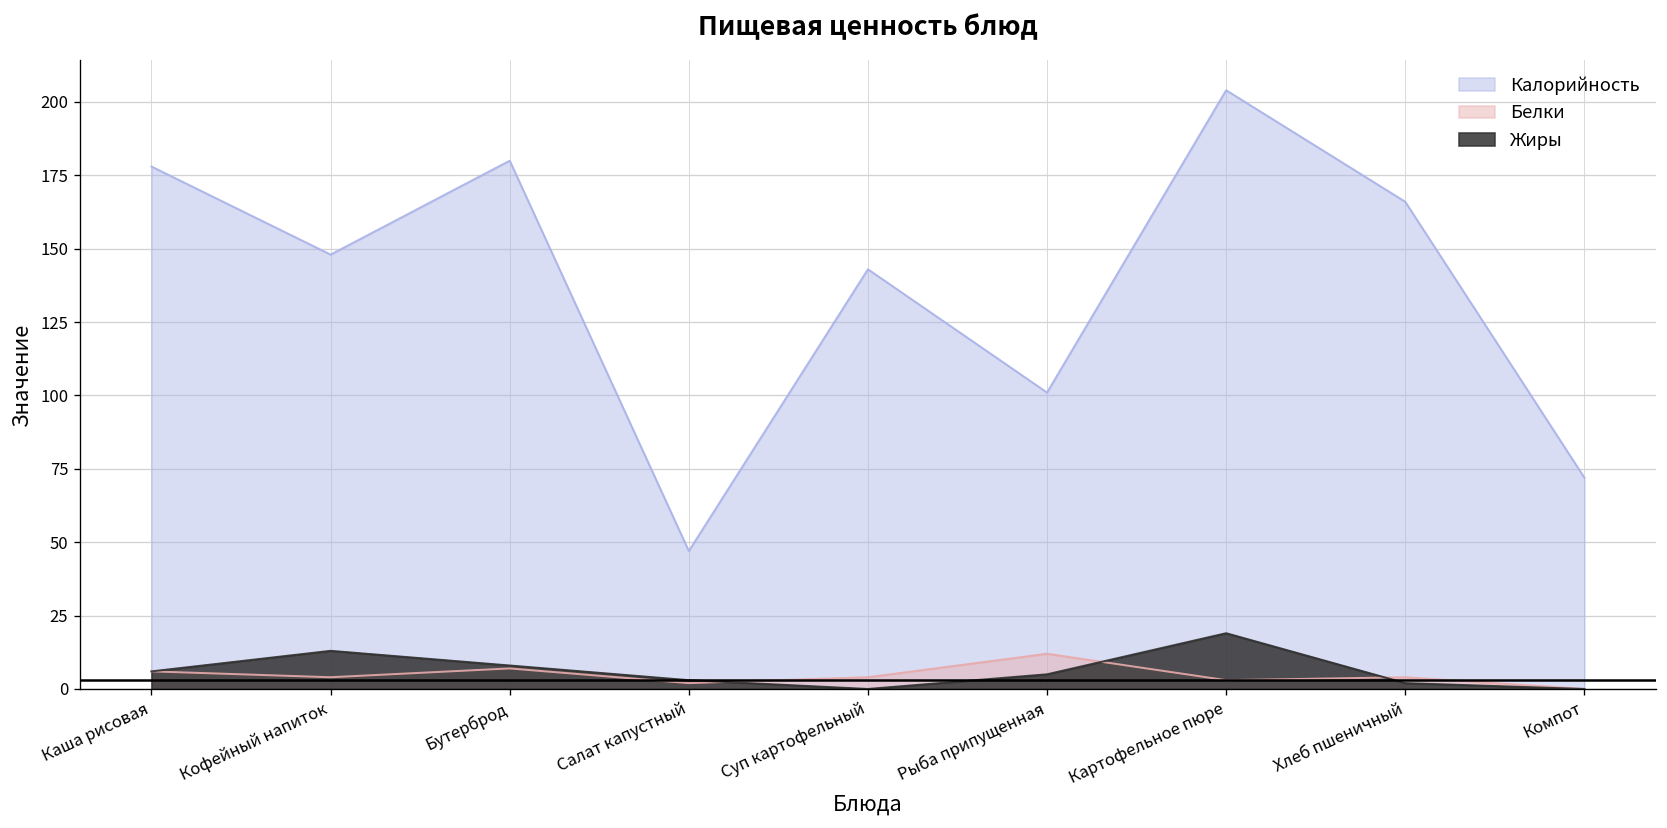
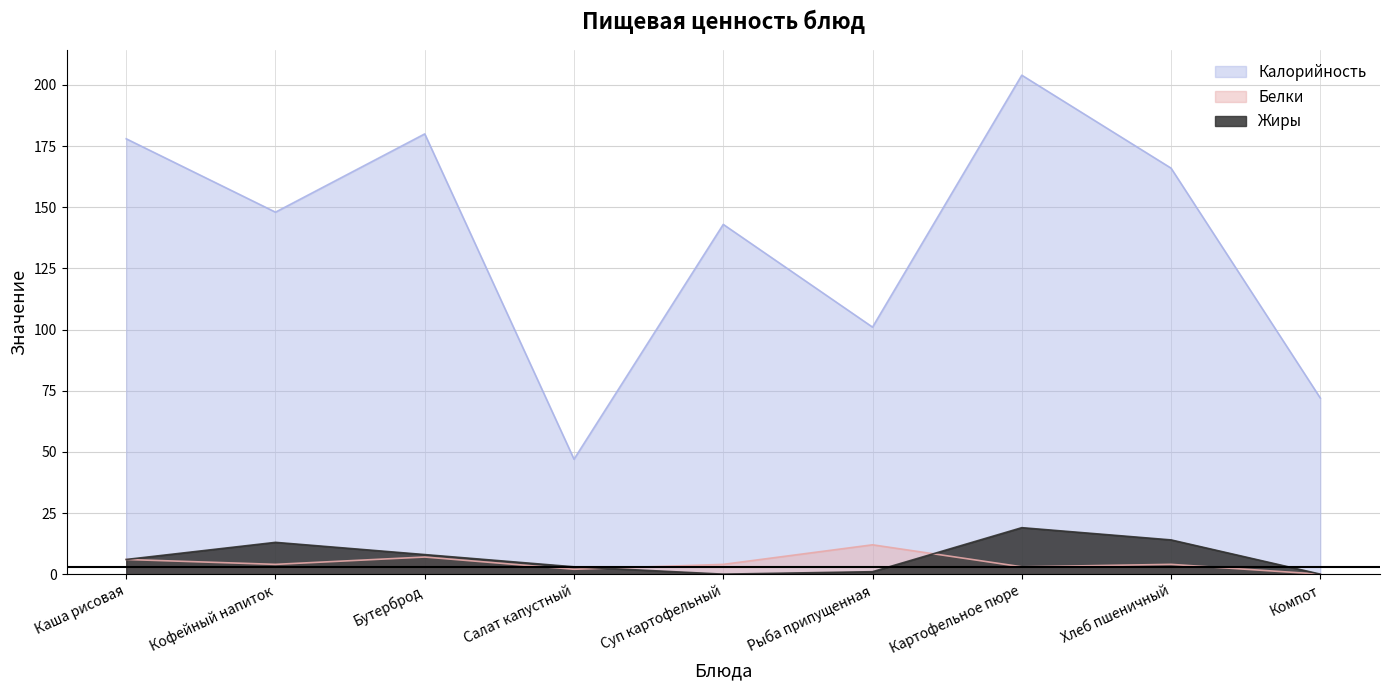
  {
    "Жиры": {
      "Кофейный напиток": 13,
      "Суп картофельный": 0,
-     "Рыба припущенная": 5,
+     "Рыба припущенная": 1,
      "Картофельное пюре": 19,
-     "Хлеб пшеничный": 2
+     "Хлеб пшеничный": 14
    }
  }
